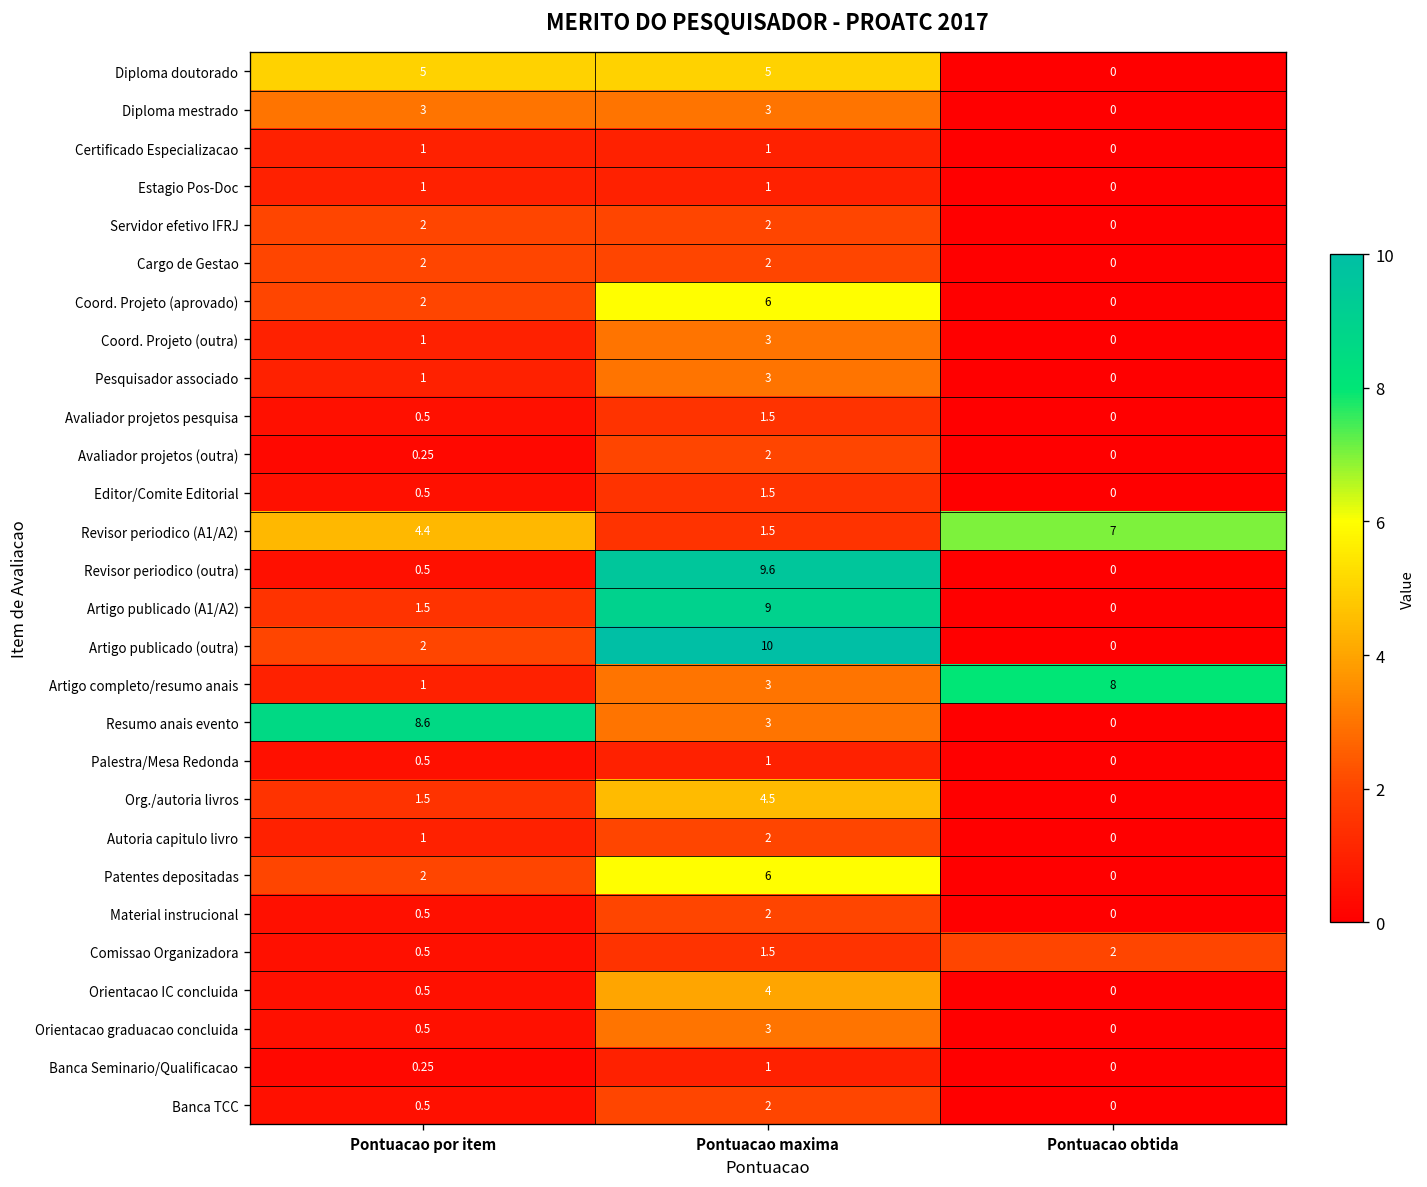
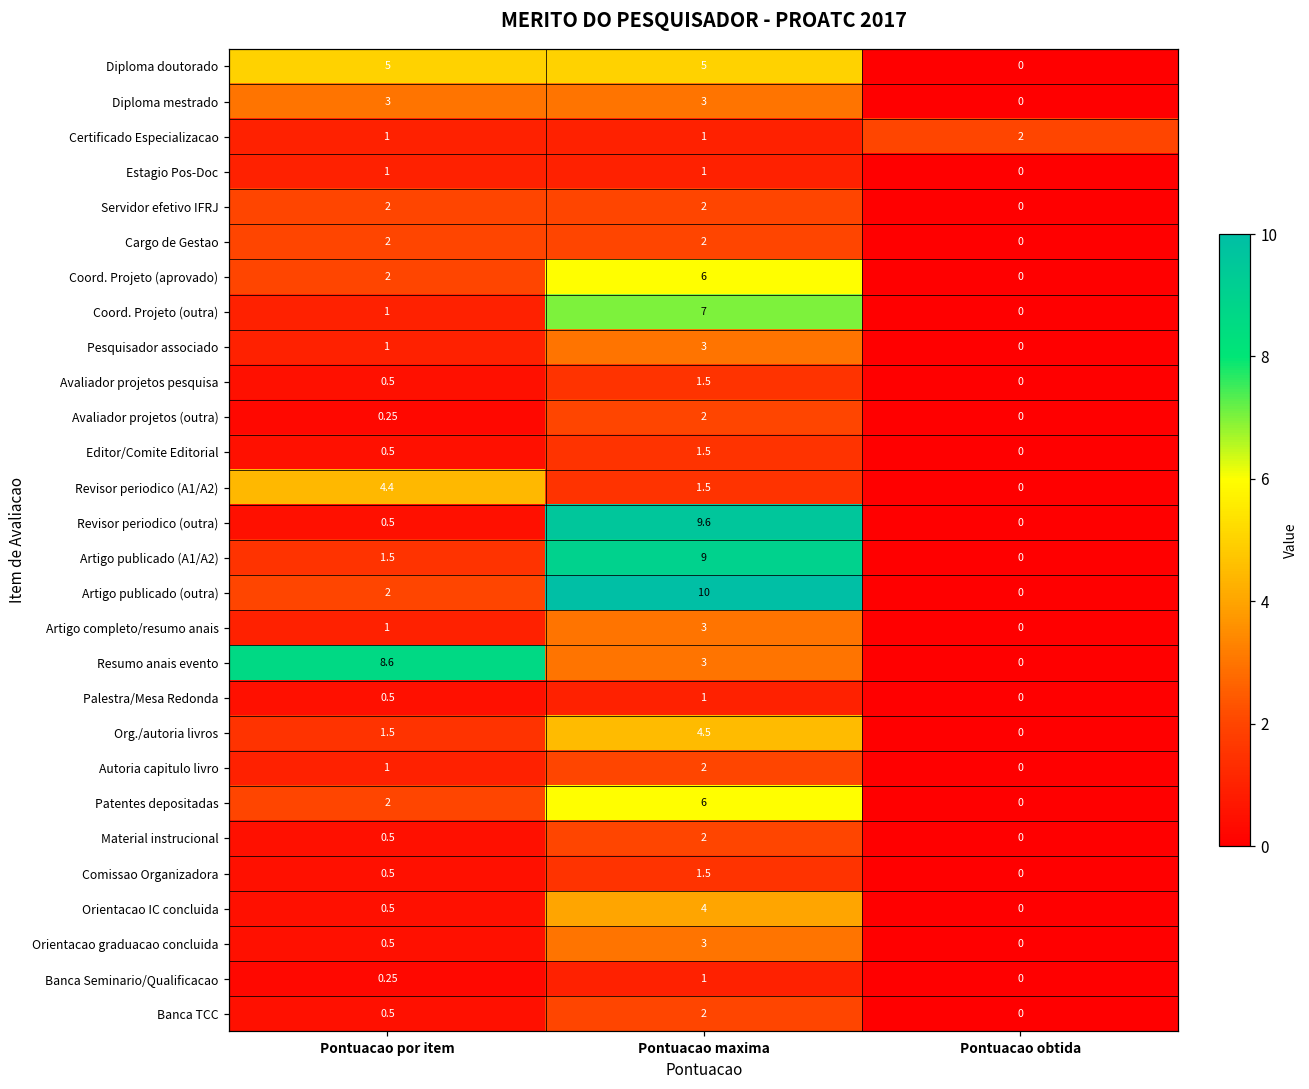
  {
    "Diploma doutorado": {
      "Pontuacao por item": 5,
      "Pontuacao maxima": 5,
      "Pontuacao obtida": 0
    },
    "Diploma mestrado": {
      "Pontuacao por item": 3,
      "Pontuacao maxima": 3,
      "Pontuacao obtida": 0
    },
    "Certificado Especializacao": {
      "Pontuacao por item": 1,
      "Pontuacao maxima": 1,
-     "Pontuacao obtida": 0
+     "Pontuacao obtida": 2
    },
    "Estagio Pos-Doc": {
      "Pontuacao por item": 1,
      "Pontuacao maxima": 1,
      "Pontuacao obtida": 0
    },
    "Servidor efetivo IFRJ": {
      "Pontuacao por item": 2,
      "Pontuacao maxima": 2,
      "Pontuacao obtida": 0
    },
    "Cargo de Gestao": {
      "Pontuacao por item": 2,
      "Pontuacao maxima": 2,
      "Pontuacao obtida": 0
    },
    "Coord. Projeto (aprovado)": {
      "Pontuacao por item": 2,
      "Pontuacao maxima": 6,
      "Pontuacao obtida": 0
    },
    "Coord. Projeto (outra)": {
      "Pontuacao por item": 1,
-     "Pontuacao maxima": 3,
+     "Pontuacao maxima": 7,
      "Pontuacao obtida": 0
    },
    "Pesquisador associado": {
      "Pontuacao por item": 1,
      "Pontuacao maxima": 3,
      "Pontuacao obtida": 0
    },
    "Avaliador projetos pesquisa": {
      "Pontuacao por item": 0.5,
      "Pontuacao maxima": 1.5,
      "Pontuacao obtida": 0
    },
    "Avaliador projetos (outra)": {
      "Pontuacao por item": 0.25,
      "Pontuacao maxima": 2,
      "Pontuacao obtida": 0
    },
    "Editor/Comite Editorial": {
      "Pontuacao por item": 0.5,
      "Pontuacao maxima": 1.5,
      "Pontuacao obtida": 0
    },
    "Revisor periodico (A1/A2)": {
      "Pontuacao por item": 4.4,
      "Pontuacao maxima": 1.5,
-     "Pontuacao obtida": 7
+     "Pontuacao obtida": 0
    },
    "Revisor periodico (outra)": {
      "Pontuacao por item": 0.5,
      "Pontuacao maxima": 9.6,
      "Pontuacao obtida": 0
    },
    "Artigo publicado (A1/A2)": {
      "Pontuacao por item": 1.5,
      "Pontuacao maxima": 9,
      "Pontuacao obtida": 0
    },
    "Artigo publicado (outra)": {
      "Pontuacao por item": 2,
      "Pontuacao maxima": 10,
      "Pontuacao obtida": 0
    },
    "Artigo completo/resumo anais": {
      "Pontuacao por item": 1,
      "Pontuacao maxima": 3,
-     "Pontuacao obtida": 8
+     "Pontuacao obtida": 0
    },
    "Resumo anais evento": {
      "Pontuacao por item": 8.6,
      "Pontuacao maxima": 3,
      "Pontuacao obtida": 0
    },
    "Palestra/Mesa Redonda": {
      "Pontuacao por item": 0.5,
      "Pontuacao maxima": 1,
      "Pontuacao obtida": 0
    },
    "Org./autoria livros": {
      "Pontuacao por item": 1.5,
      "Pontuacao maxima": 4.5,
      "Pontuacao obtida": 0
    },
    "Autoria capitulo livro": {
      "Pontuacao por item": 1,
      "Pontuacao maxima": 2,
      "Pontuacao obtida": 0
    },
    "Patentes depositadas": {
      "Pontuacao por item": 2,
      "Pontuacao maxima": 6,
      "Pontuacao obtida": 0
    },
    "Material instrucional": {
      "Pontuacao por item": 0.5,
      "Pontuacao maxima": 2,
      "Pontuacao obtida": 0
    },
    "Comissao Organizadora": {
      "Pontuacao por item": 0.5,
      "Pontuacao maxima": 1.5,
-     "Pontuacao obtida": 2
+     "Pontuacao obtida": 0
    },
    "Orientacao IC concluida": {
      "Pontuacao por item": 0.5,
      "Pontuacao maxima": 4,
      "Pontuacao obtida": 0
    },
    "Orientacao graduacao concluida": {
      "Pontuacao por item": 0.5,
      "Pontuacao maxima": 3,
      "Pontuacao obtida": 0
    },
    "Banca Seminario/Qualificacao": {
      "Pontuacao por item": 0.25,
      "Pontuacao maxima": 1,
      "Pontuacao obtida": 0
    },
    "Banca TCC": {
      "Pontuacao por item": 0.5,
      "Pontuacao maxima": 2,
      "Pontuacao obtida": 0
    }
  }
